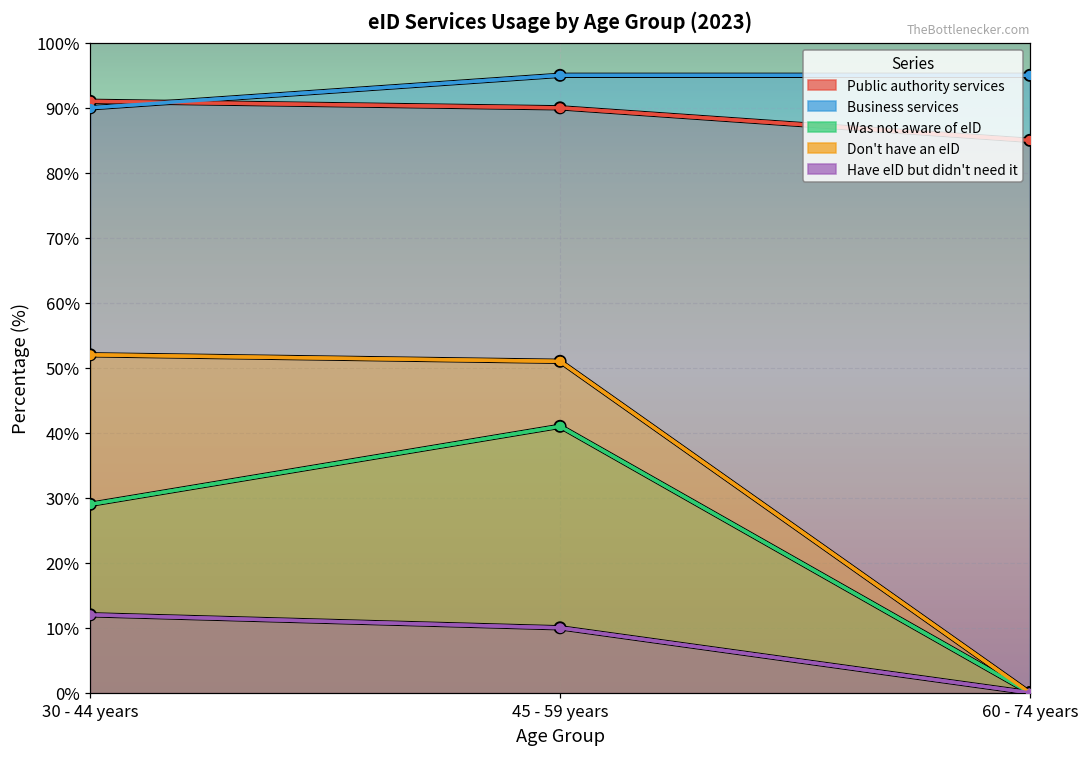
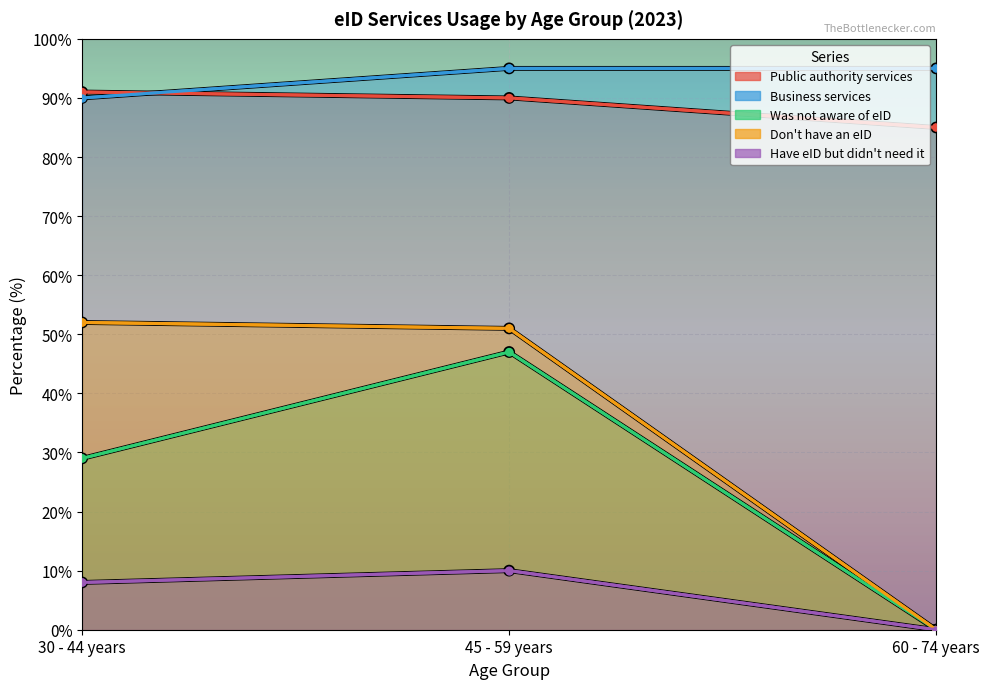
  {
    "Business services": {
      "30 - 44 years": "90%",
      "45 - 59 years": "95%",
      "60 - 74 years": "95%"
    },
    "Was not aware of eID": {
      "30 - 44 years": "29%",
-     "45 - 59 years": "41%"
+     "45 - 59 years": "47%"
    },
    "Have eID but didn't need it": {
-     "30 - 44 years": "12%",
+     "30 - 44 years": "8%",
      "45 - 59 years": "10%"
    }
  }
